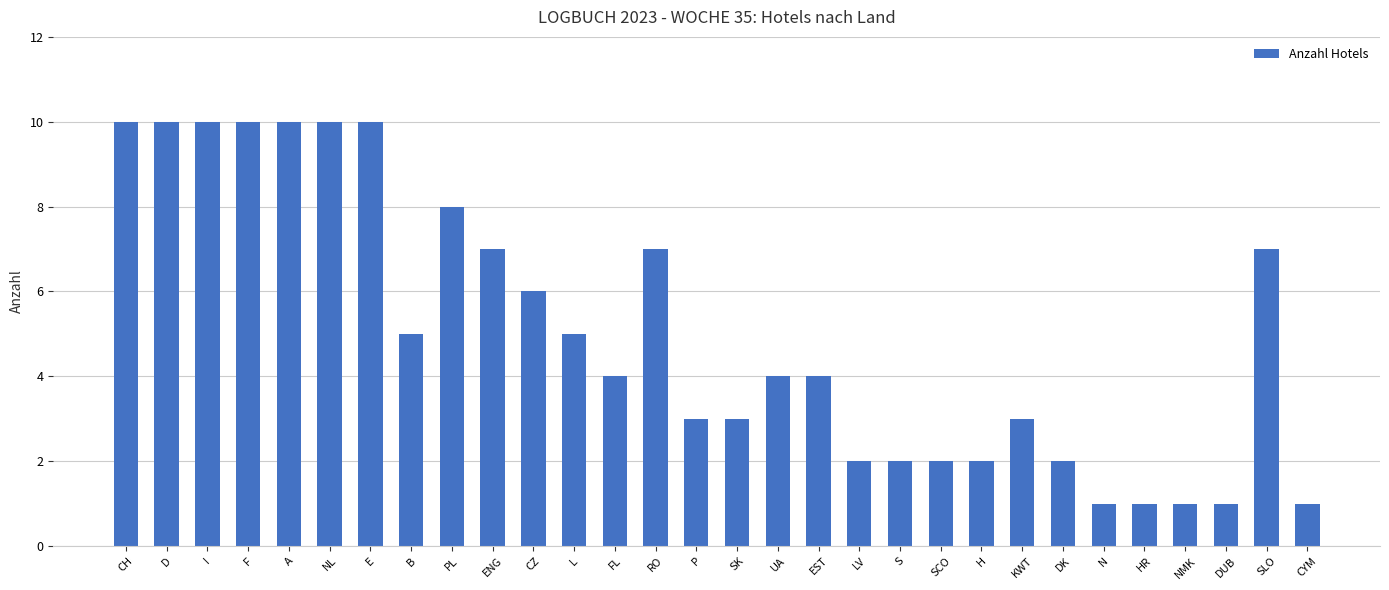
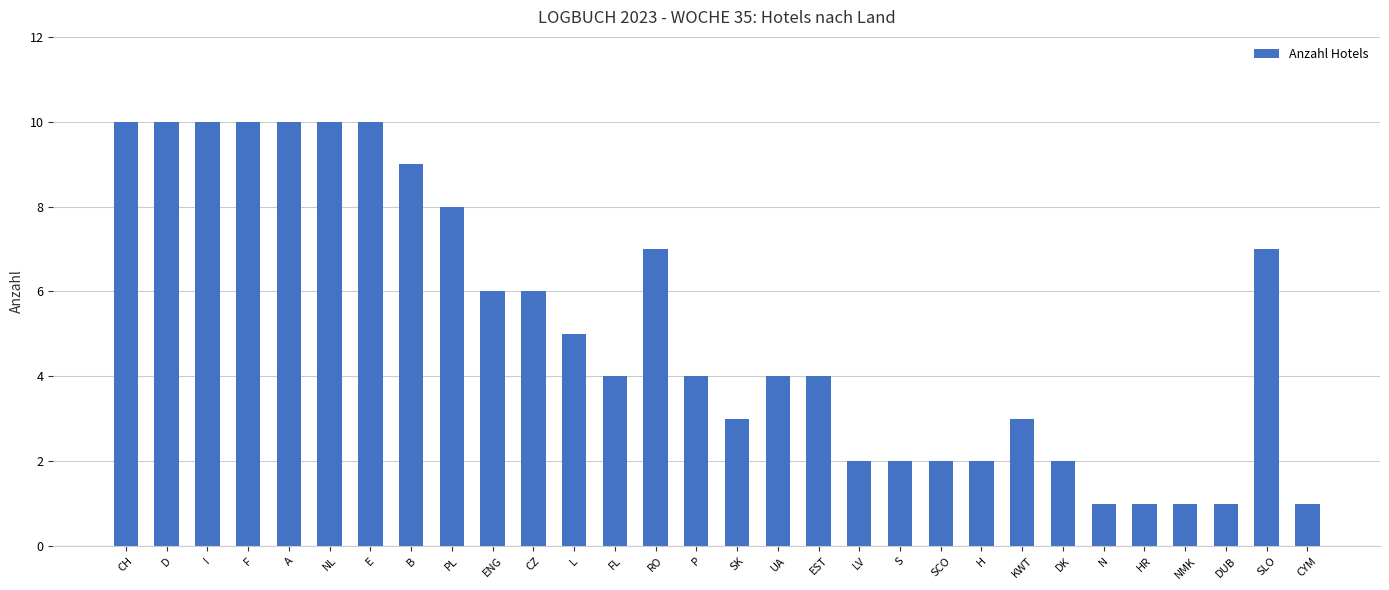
  {
    "CH": 10,
    "D": 10,
    "I": 10,
    "F": 10,
    "A": 10,
    "NL": 10,
    "E": 10,
-   "B": 5,
+   "B": 9,
    "PL": 8,
-   "ENG": 7,
+   "ENG": 6,
    "CZ": 6,
    "L": 5,
    "FL": 4,
    "RO": 7,
-   "P": 3,
+   "P": 4,
    "SK": 3,
    "UA": 4,
    "EST": 4,
    "LV": 2,
    "S": 2,
    "SCO": 2,
    "H": 2,
    "KWT": 3,
    "DK": 2,
    "N": 1,
    "HR": 1,
    "NMK": 1,
    "DUB": 1,
    "SLO": 7,
    "CYM": 1
  }
